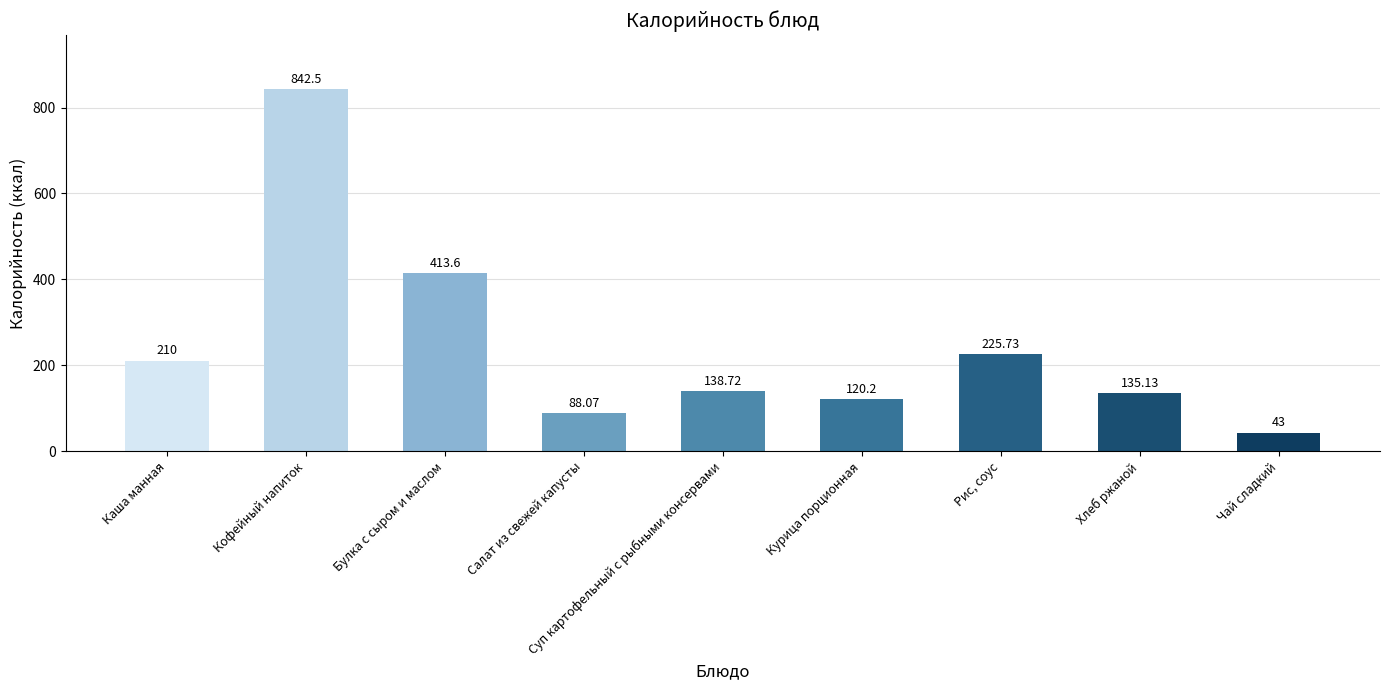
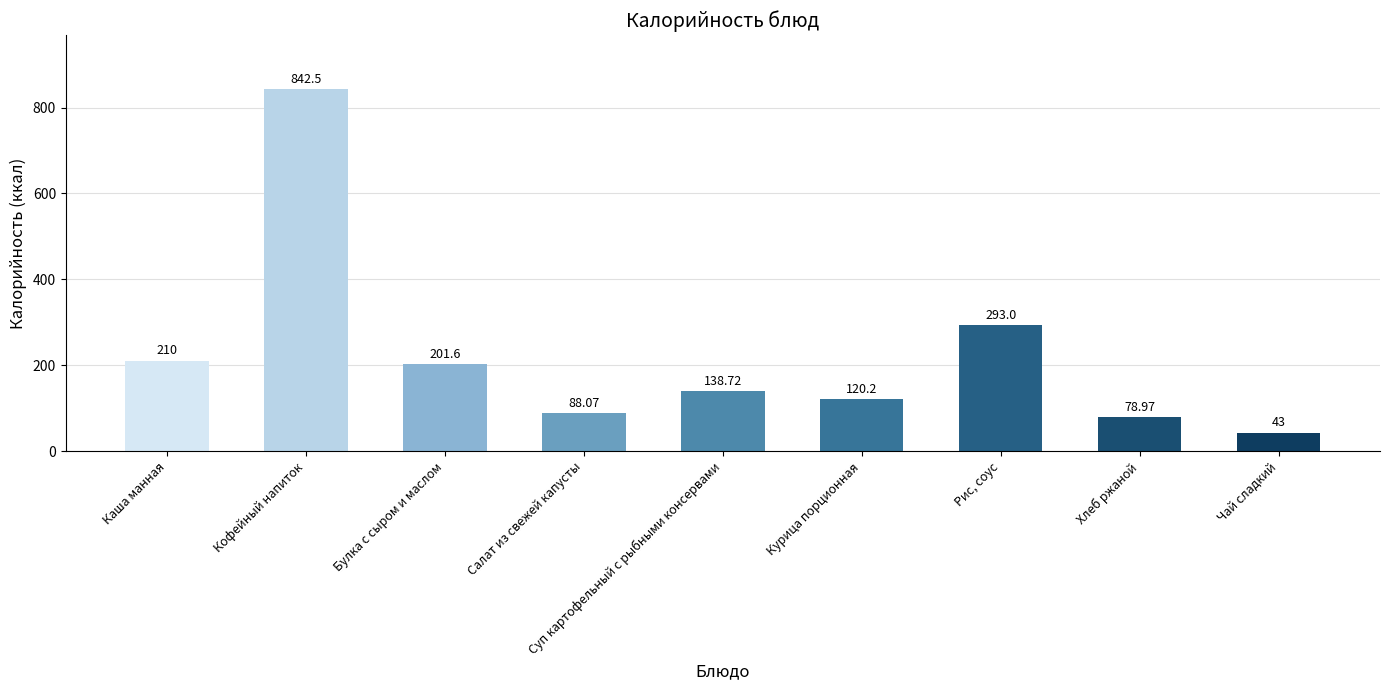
  {
    "Каша манная": 210,
    "Кофейный напиток": 842.5,
-   "Булка с сыром и маслом": 413.6,
+   "Булка с сыром и маслом": 201.6,
    "Салат из свежей капусты": 88.07,
    "Суп картофельный с рыбными консервами": 138.72,
    "Курица порционная": 120.2,
-   "Рис, соус": 225.73,
-   "Хлеб ржаной": 135.13,
+   "Рис, соус": 293.0,
+   "Хлеб ржаной": 78.97,
    "Чай сладкий": 43
  }
